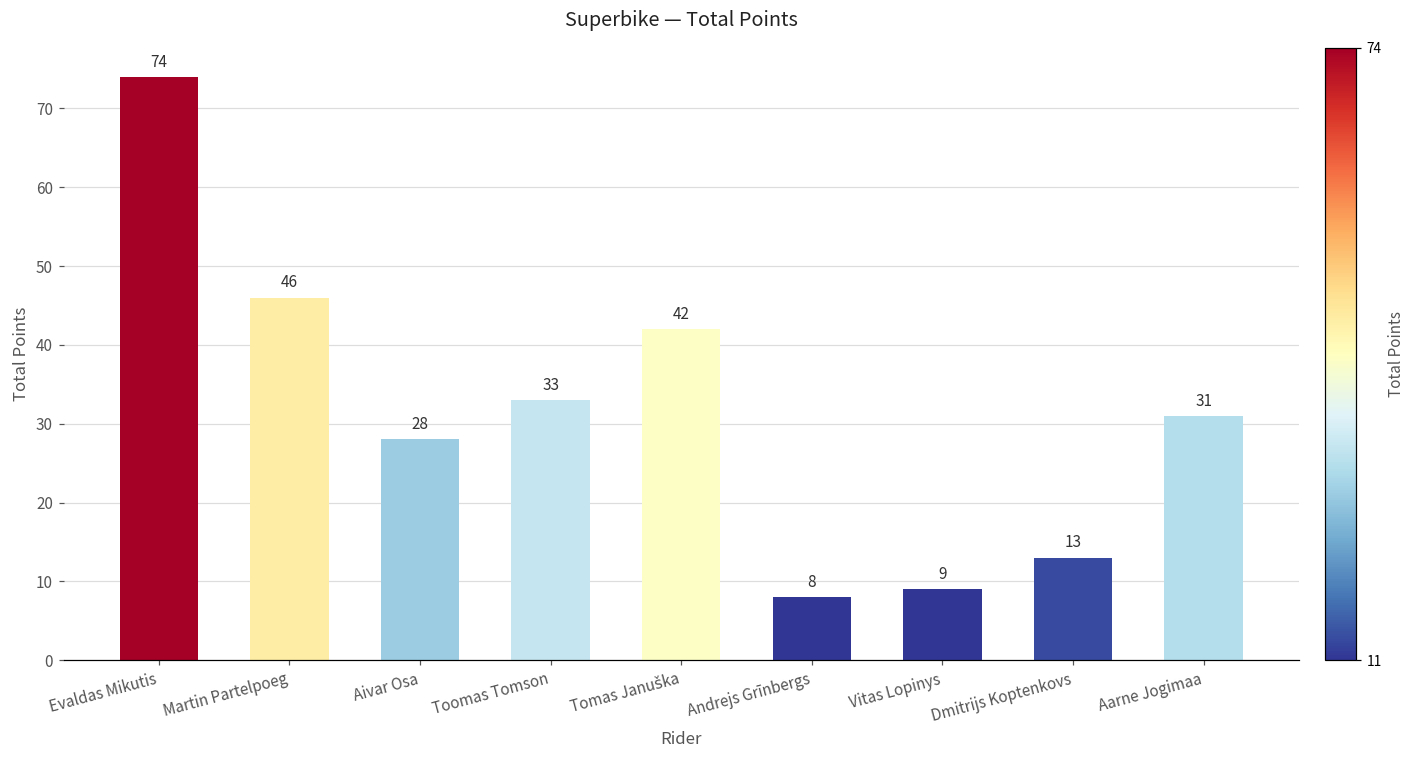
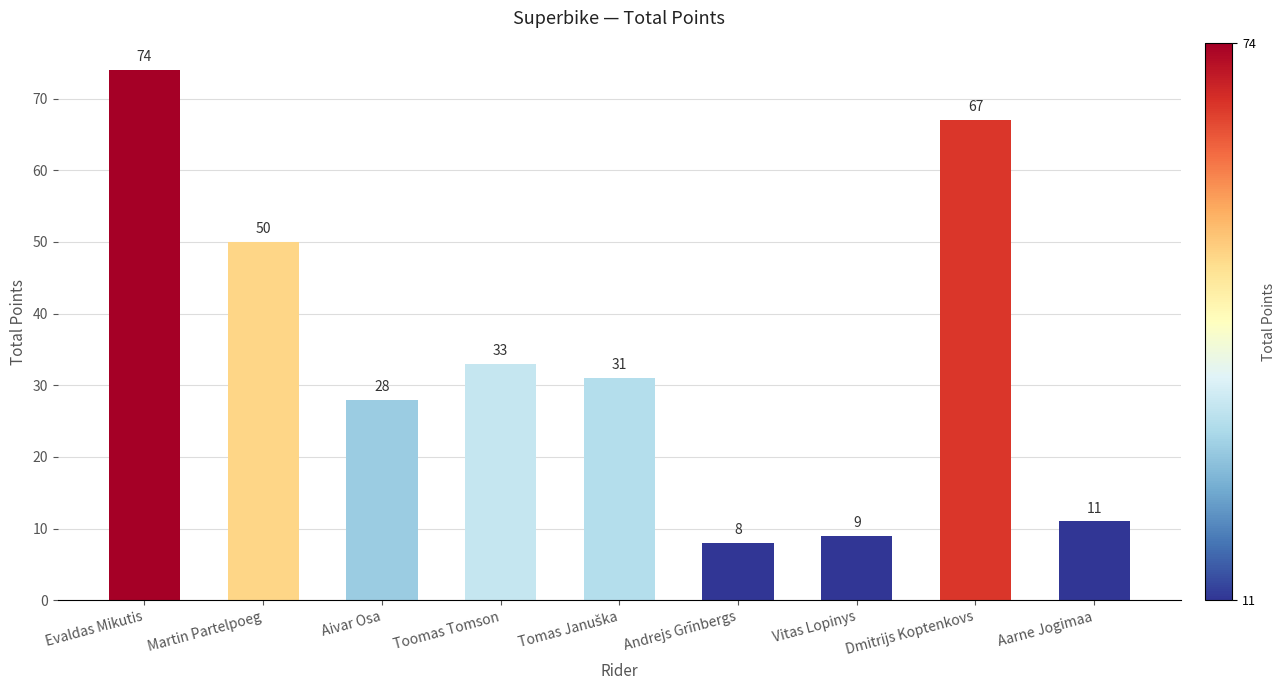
  {
    "Evaldas Mikutis": 74,
-   "Martin Partelpoeg": 46,
+   "Martin Partelpoeg": 50,
    "Aivar Osa": 28,
    "Toomas Tomson": 33,
-   "Tomas Januška": 42,
+   "Tomas Januška": 31,
    "Andrejs Grīnbergs": 8,
    "Vitas Lopinys": 9,
-   "Dmitrijs Koptenkovs": 13,
-   "Aarne Jogimaa": 31
+   "Dmitrijs Koptenkovs": 67,
+   "Aarne Jogimaa": 11
  }
